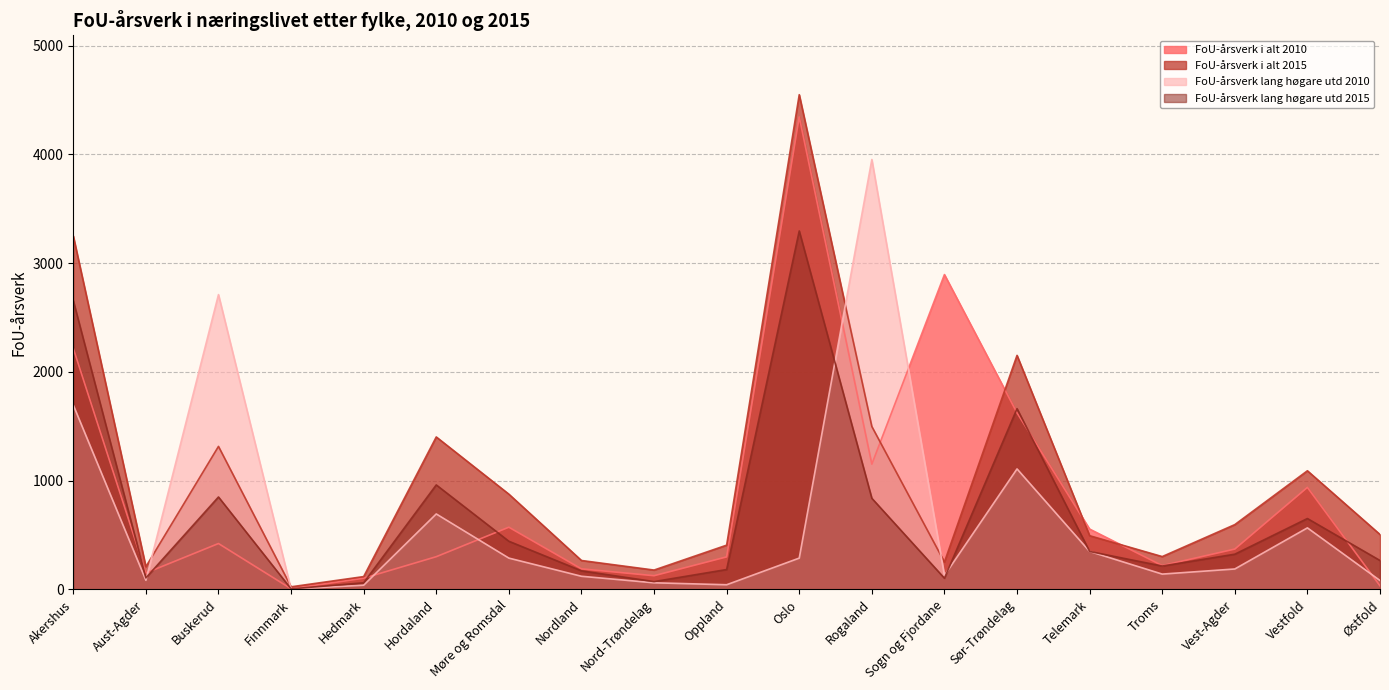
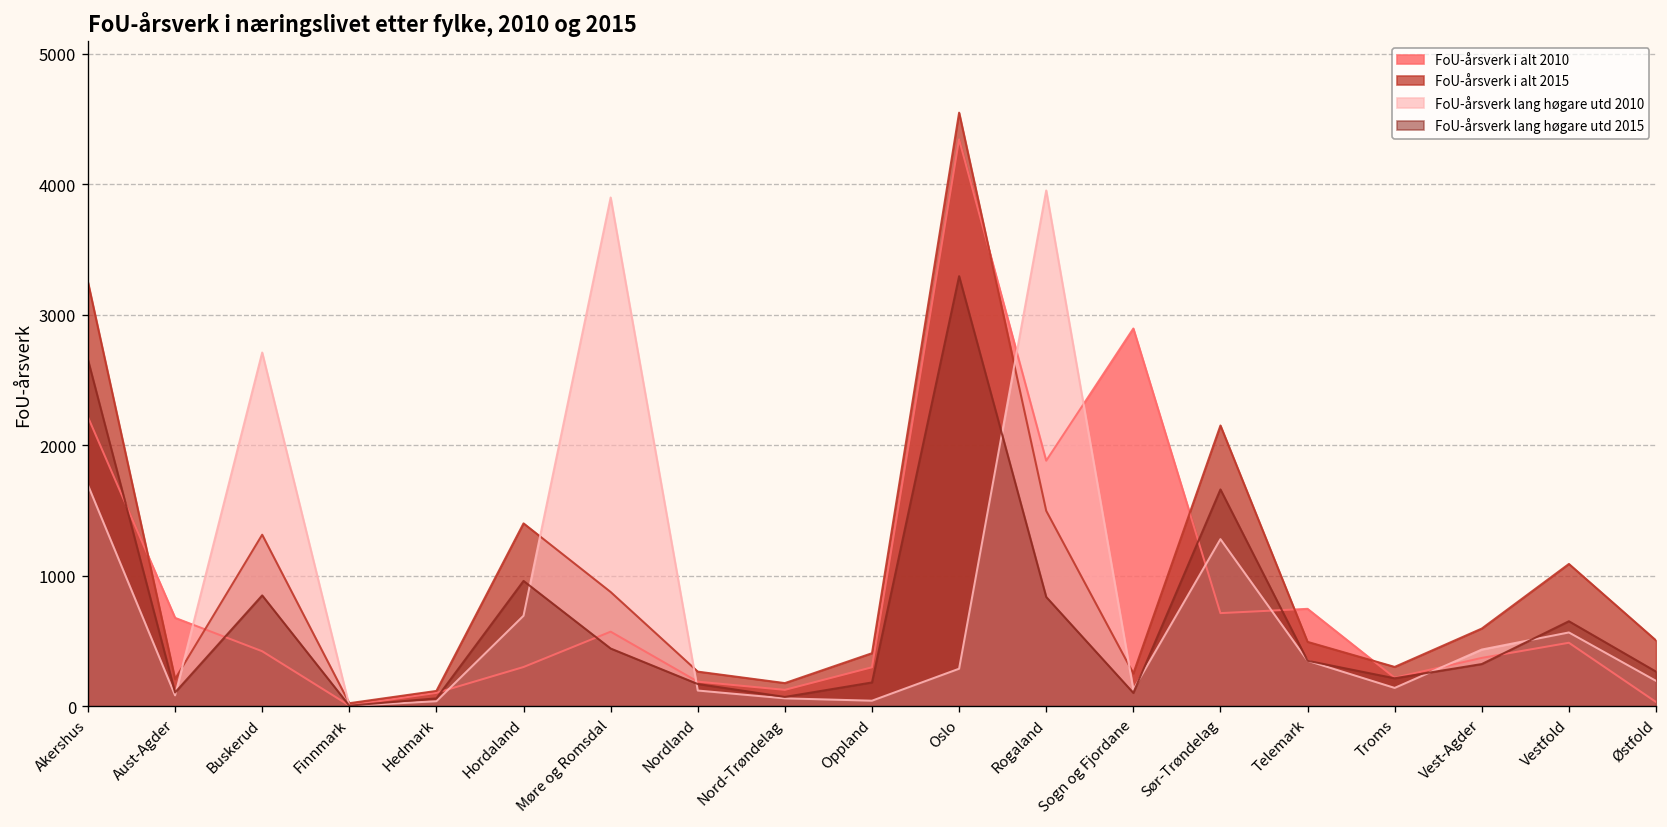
  {
    "FoU-årsverk i alt 2010": {
      "Akershus": 2220,
-     "Aust-Agder": 150,
+     "Aust-Agder": 680,
      "Buskerud": 420,
      "Hordaland": 300,
      "Møre og Romsdal": 570,
      "Nord-Trøndelag": 130,
      "Oppland": 300,
      "Oslo": 4340,
-     "Rogaland": 1150,
+     "Rogaland": 1880,
      "Sogn og Fjordane": 2890,
-     "Sør-Trøndelag": 1620,
-     "Telemark": 550,
+     "Sør-Trøndelag": 710,
+     "Telemark": 750,
      "Vest-Agder": 370,
-     "Vestfold": 940,
+     "Vestfold": 490,
      "Østfold": 30
    },
    "FoU-årsverk lang høgare utd 2010": {
      "Akershus": 1690,
      "Buskerud": 2710,
      "Hordaland": 690,
-     "Møre og Romsdal": 290,
+     "Møre og Romsdal": 3900,
      "Nordland": 120,
      "Oppland": 40,
      "Oslo": 290,
      "Rogaland": 3950,
      "Sogn og Fjordane": 130,
-     "Sør-Trøndelag": 1110,
+     "Sør-Trøndelag": 1280,
      "Troms": 140,
-     "Vest-Agder": 190,
+     "Vest-Agder": 430,
      "Vestfold": 570,
-     "Østfold": 80
+     "Østfold": 190
    }
  }
